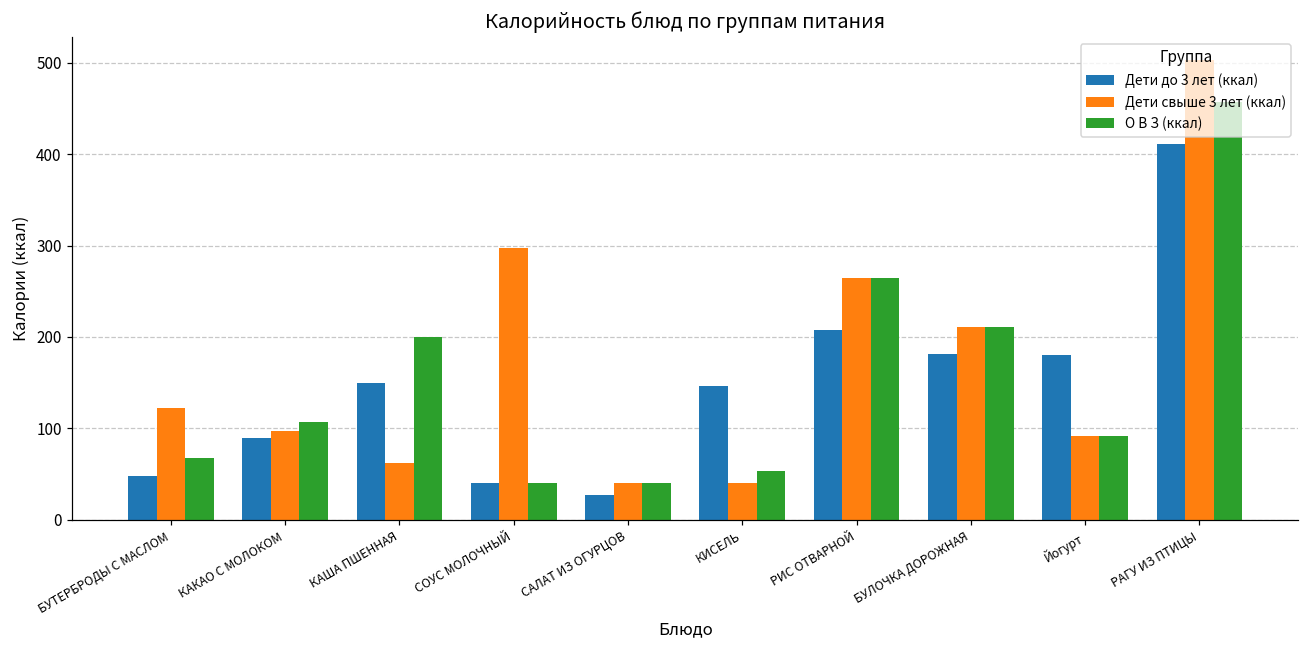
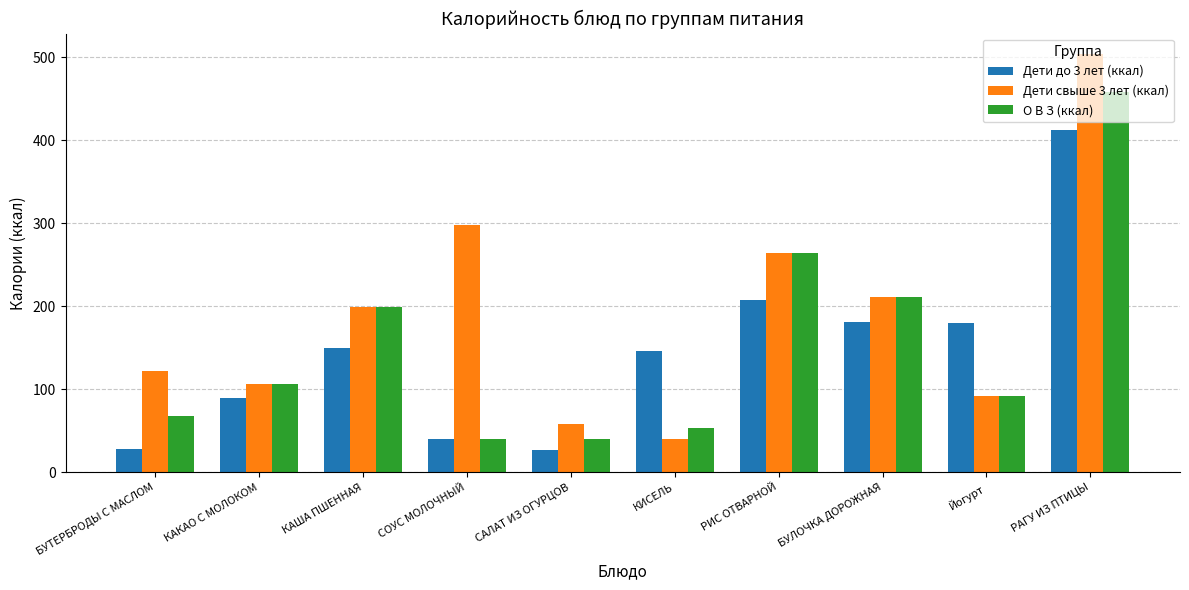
  {
    "Дети до 3 лет (ккал)": {
-     "БУТЕРБРОДЫ С МАСЛОМ": 50,
+     "БУТЕРБРОДЫ С МАСЛОМ": 30,
      "КАКАО С МОЛОКОМ": 90,
      "КАША ПШЕННАЯ": 150,
      "СОУС МОЛОЧНЫЙ": 40,
      "САЛАТ ИЗ ОГУРЦОВ": 30,
      "КИСЕЛЬ": 150,
      "РИС ОТВАРНОЙ": 210,
      "БУЛОЧКА ДОРОЖНАЯ": 180,
      "Йогурт": 180,
      "РАГУ ИЗ ПТИЦЫ": 410
    },
    "Дети свыше 3 лет (ккал)": {
      "БУТЕРБРОДЫ С МАСЛОМ": 120,
-     "КАКАО С МОЛОКОМ": 100,
-     "КАША ПШЕННАЯ": 60,
+     "КАКАО С МОЛОКОМ": 110,
+     "КАША ПШЕННАЯ": 200,
      "СОУС МОЛОЧНЫЙ": 300,
-     "САЛАТ ИЗ ОГУРЦОВ": 40,
+     "САЛАТ ИЗ ОГУРЦОВ": 60,
      "КИСЕЛЬ": 40,
      "РИС ОТВАРНОЙ": 260,
      "БУЛОЧКА ДОРОЖНАЯ": 210,
      "Йогурт": 90
    },
    "О В З (ккал)": {
      "БУТЕРБРОДЫ С МАСЛОМ": 70,
      "КАКАО С МОЛОКОМ": 110,
      "КАША ПШЕННАЯ": 200,
      "СОУС МОЛОЧНЫЙ": 40,
      "САЛАТ ИЗ ОГУРЦОВ": 40,
      "КИСЕЛЬ": 50,
      "РИС ОТВАРНОЙ": 260,
      "БУЛОЧКА ДОРОЖНАЯ": 210,
      "Йогурт": 90
    }
  }
